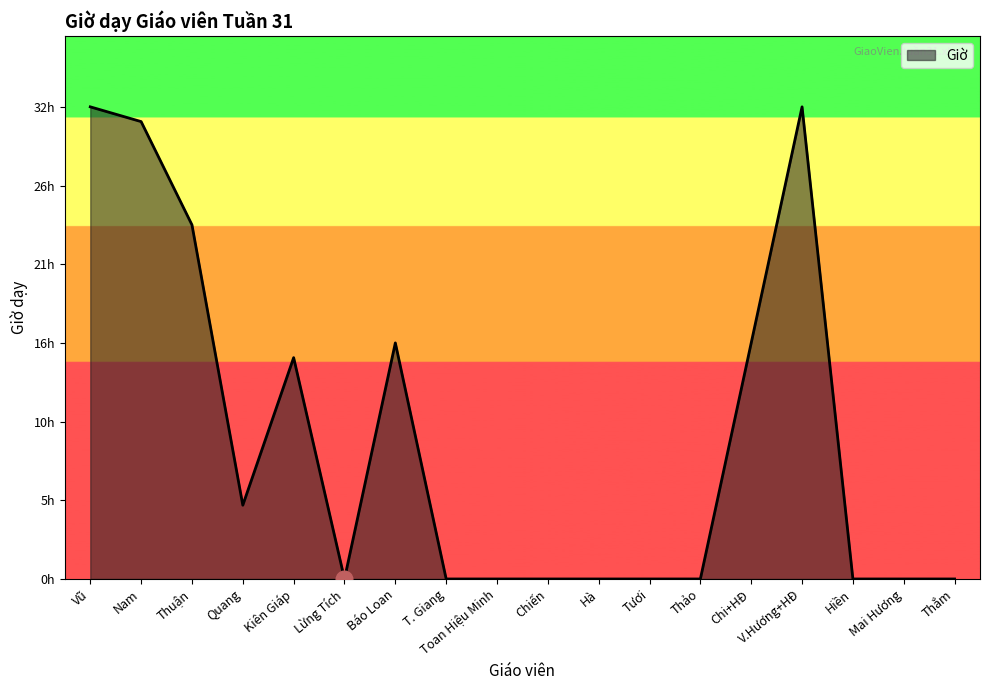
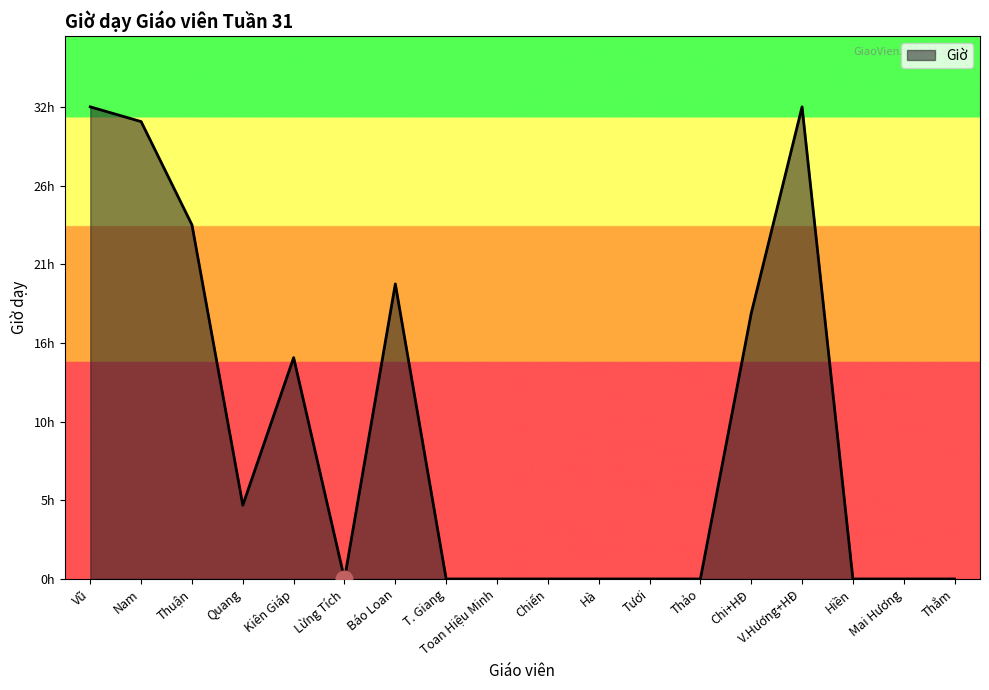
  {
    "Giờ": {
      "Vũ": "32h",
      "Nam": "31h",
      "Thuận": "24h",
      "Quang": "5h",
      "Kiên Giáp": "15h",
-     "Báo Loan": "16h",
+     "Báo Loan": "20h",
      "T. Giang": "0h",
      "Toan Hiệu Minh": "0h",
      "Chiến": "0h",
      "Hà": "0h",
      "Tươi": "0h",
      "Thảo": "0h",
-     "Chi+HĐ": "16h",
+     "Chi+HĐ": "18h",
      "V.Hương+HĐ": "32h",
      "Hiền": "0h",
      "Mai Hương": "0h",
      "Thắm": "0h"
    }
  }
